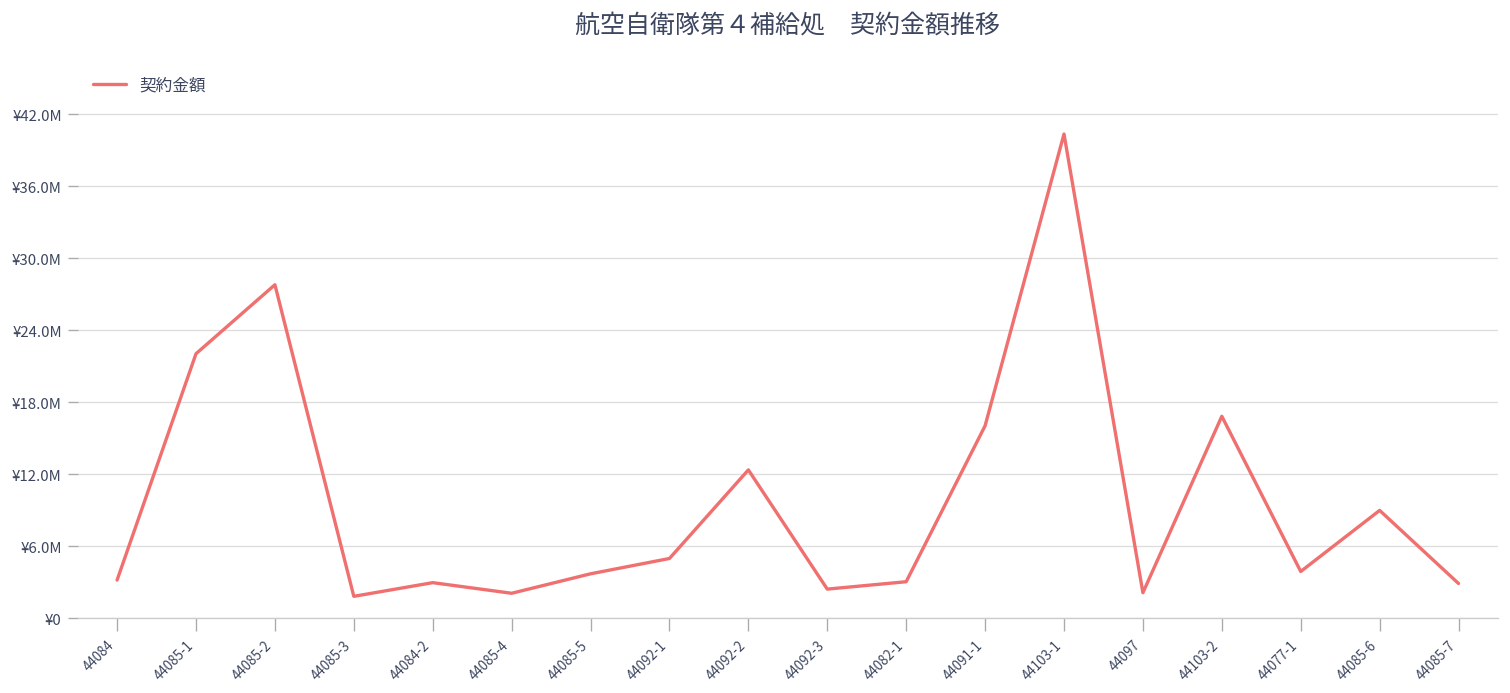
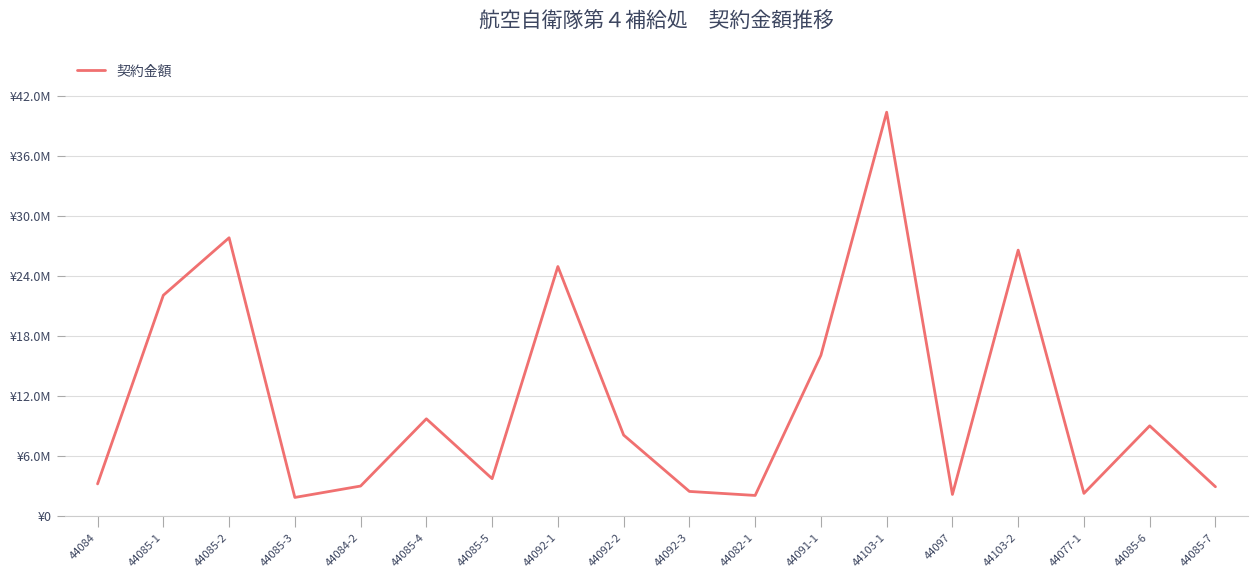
  {
    "44084": "¥3000000",
    "44085-1": "¥22000000",
    "44085-2": "¥28000000",
    "44085-3": "¥2000000",
    "44084-2": "¥3000000",
-   "44085-4": "¥2000000",
+   "44085-4": "¥10000000",
    "44085-5": "¥4000000",
-   "44092-1": "¥5000000",
-   "44092-2": "¥12000000",
+   "44092-1": "¥25000000",
+   "44092-2": "¥8000000",
    "44092-3": "¥2000000",
-   "44082-1": "¥3000000",
+   "44082-1": "¥2000000",
    "44091-1": "¥16000000",
    "44103-1": "¥40000000",
    "44097": "¥2000000",
-   "44103-2": "¥17000000",
-   "44077-1": "¥4000000",
+   "44103-2": "¥27000000",
+   "44077-1": "¥2000000",
    "44085-6": "¥9000000",
    "44085-7": "¥3000000"
  }
